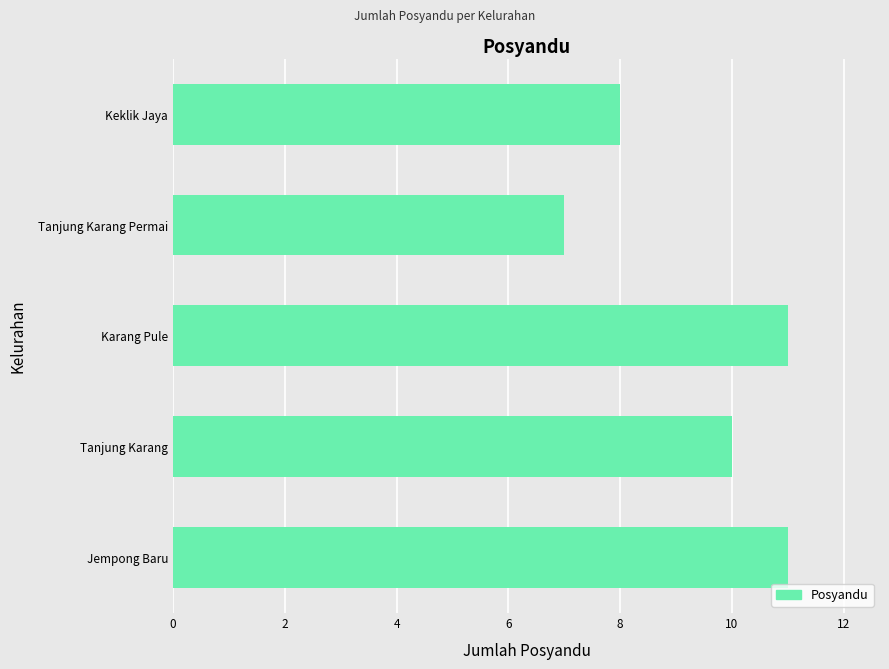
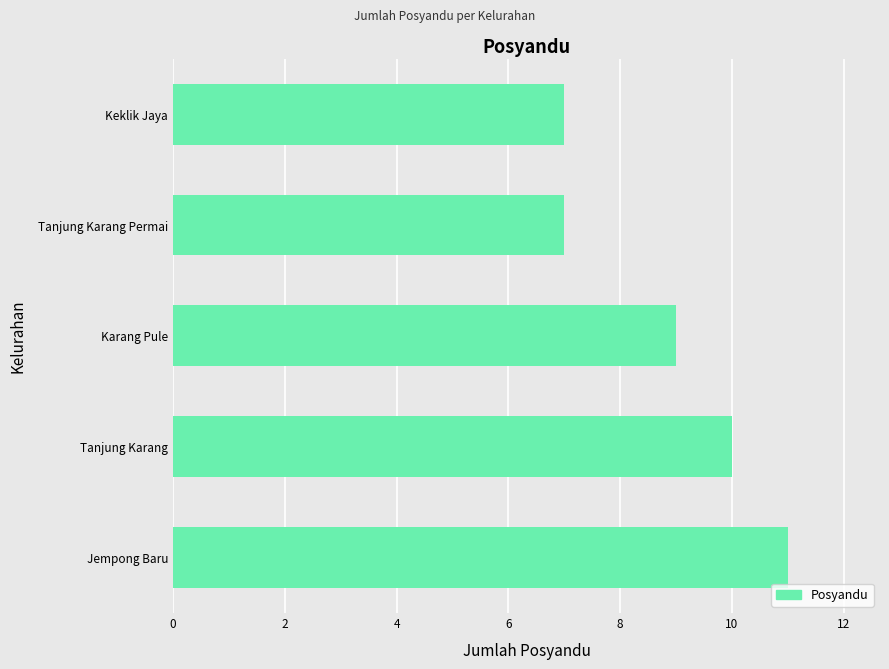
  {
-   "Keklik Jaya": 8,
+   "Keklik Jaya": 7,
    "Tanjung Karang Permai": 7,
-   "Karang Pule": 11,
+   "Karang Pule": 9,
    "Tanjung Karang": 10,
    "Jempong Baru": 11
  }
